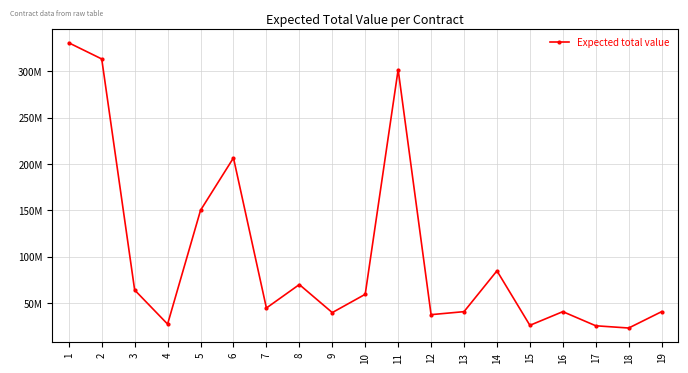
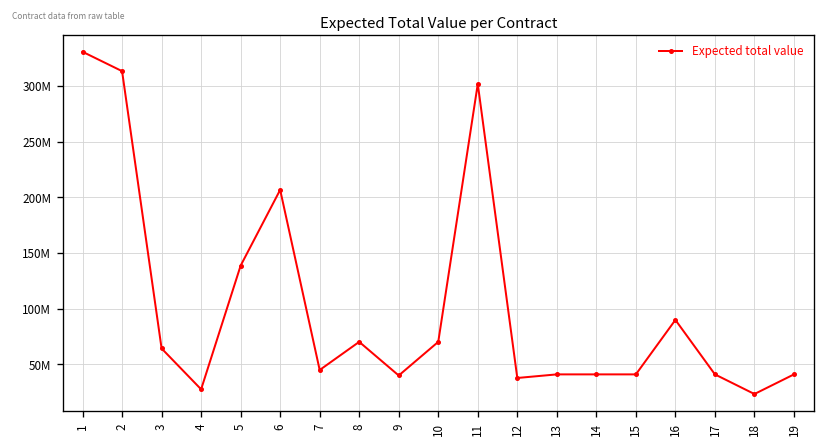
  {
    "1": 330000000,
    "2": 310000000,
    "3": 60000000,
    "4": 30000000,
-   "5": 150000000,
+   "5": 140000000,
    "6": 210000000,
    "7": 40000000,
    "8": 70000000,
    "9": 40000000,
-   "10": 60000000,
+   "10": 70000000,
    "11": 300000000,
    "12": 40000000,
    "13": 40000000,
-   "14": 80000000,
-   "15": 30000000,
-   "16": 40000000,
-   "17": 30000000,
+   "14": 40000000,
+   "15": 40000000,
+   "16": 90000000,
+   "17": 40000000,
    "18": 20000000,
    "19": 40000000
  }
